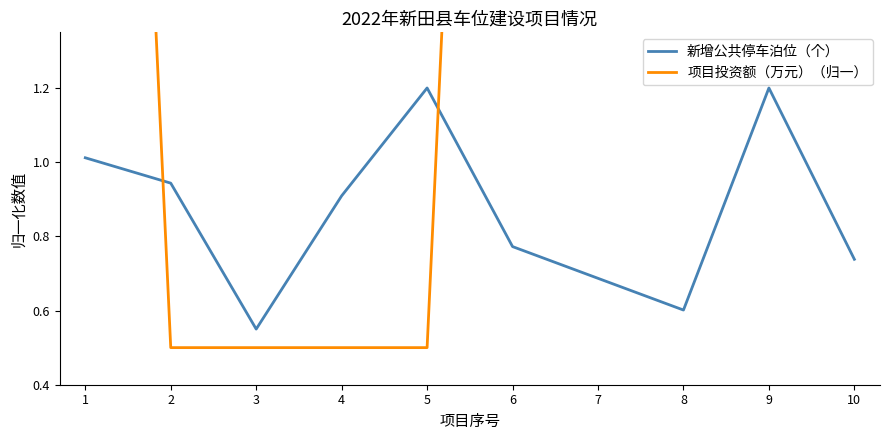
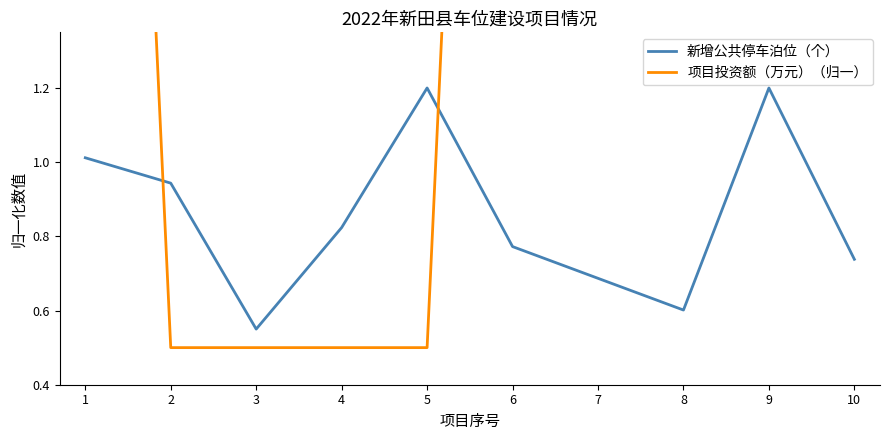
  {
    "新增公共停车泊位（个）": {
      "1": 1.01,
      "2": 0.94,
      "3": 0.55,
-     "4": 0.91,
+     "4": 0.82,
      "5": 1.20,
      "6": 0.77,
      "7": 0.69,
      "8": 0.60,
      "9": 1.20,
      "10": 0.74
    },
    "项目投资额（万元）（归一）": {
      "2": 0.50,
      "3": 0.50,
      "4": 0.50,
      "5": 0.50
    }
  }
